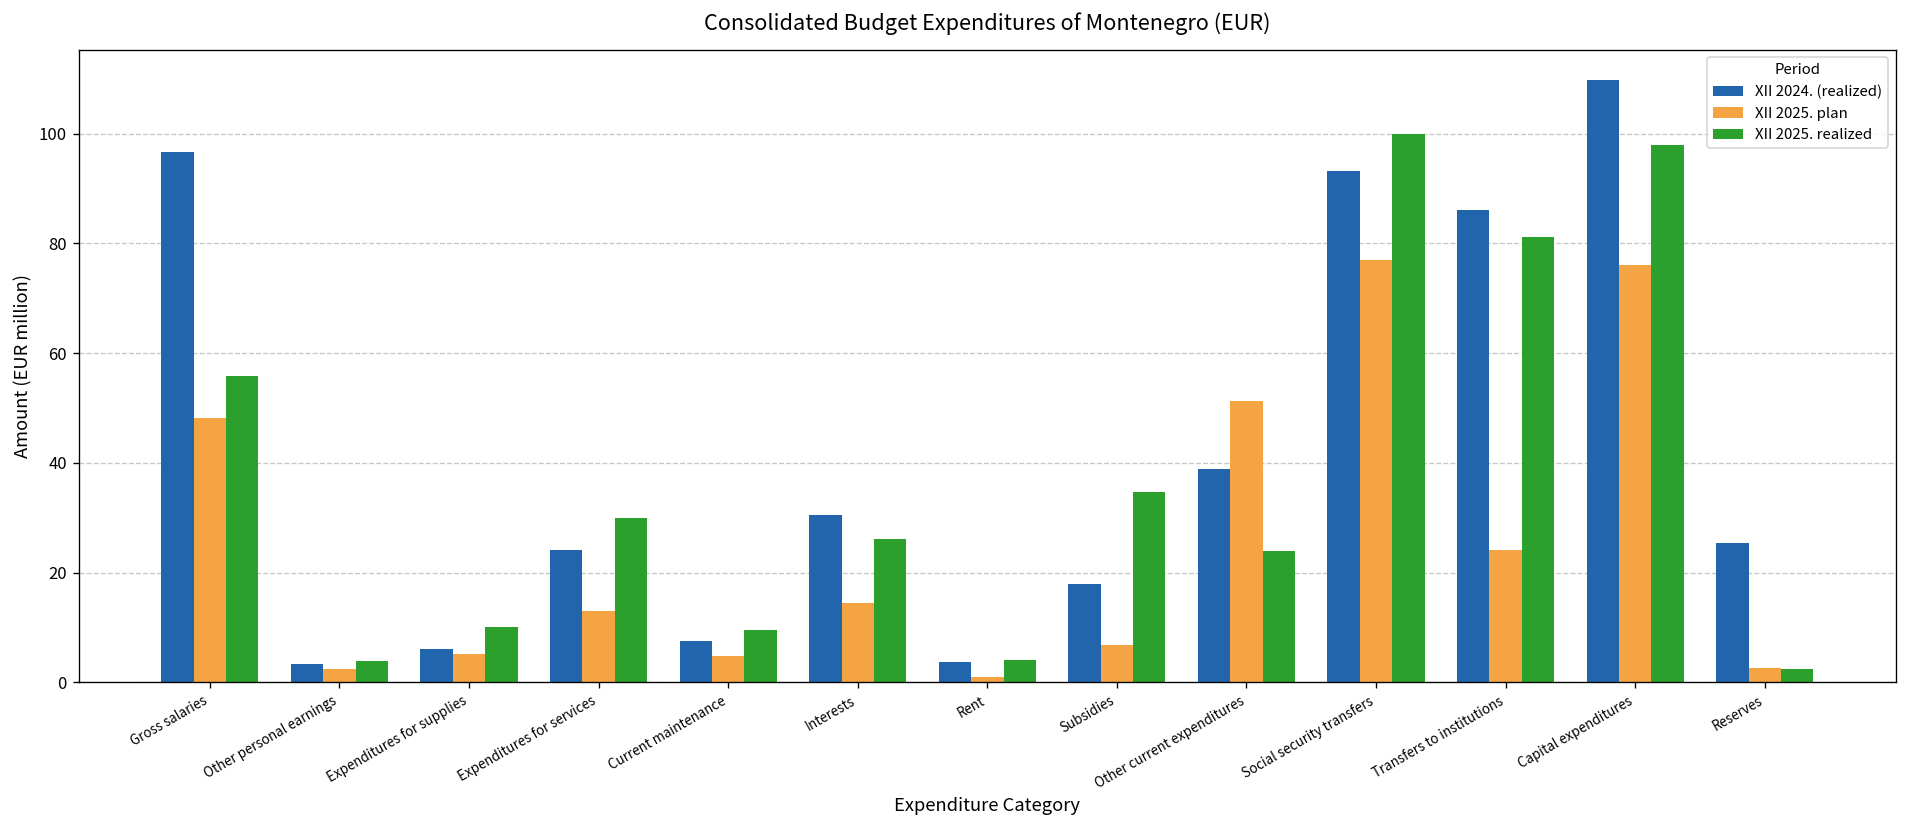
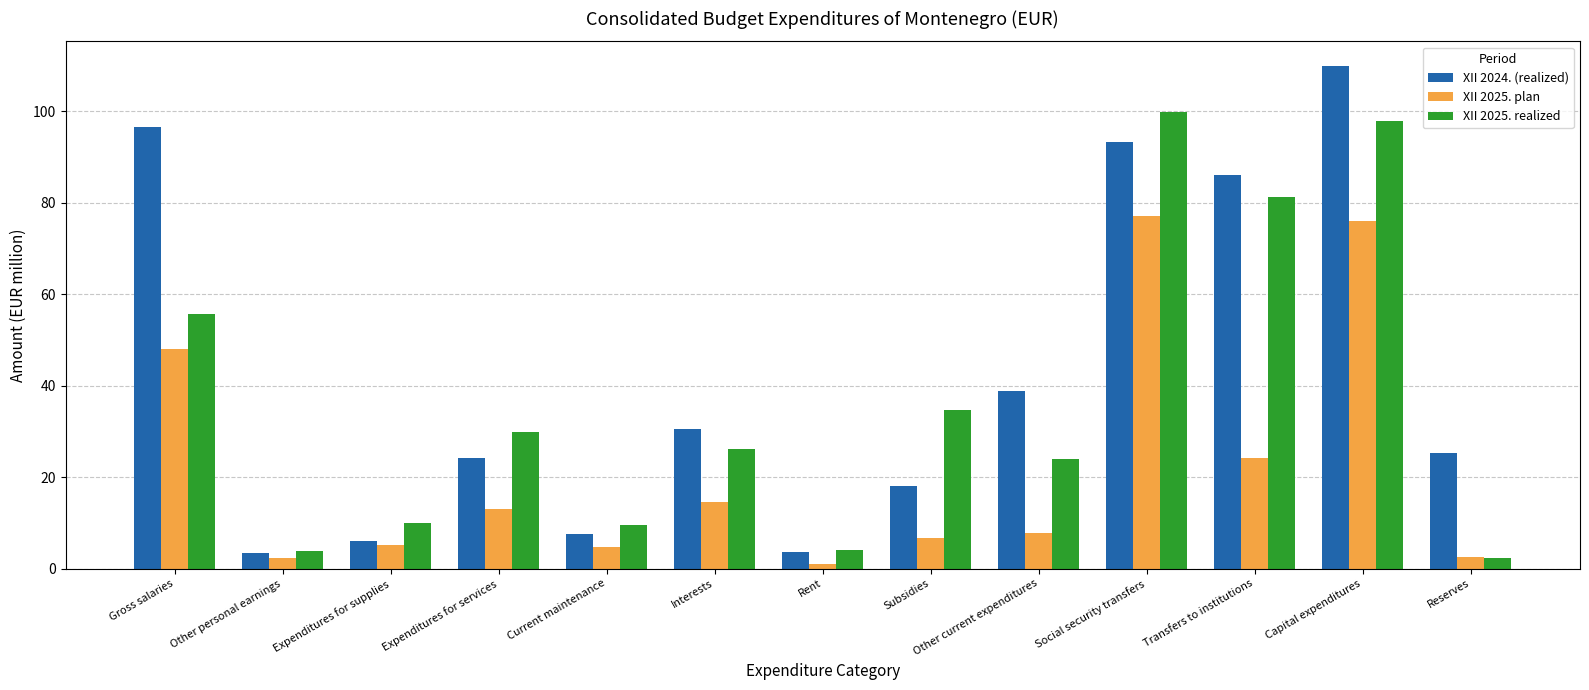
  {
    "XII 2024. (realized)": {
      "Gross salaries": 97,
      "Other personal earnings": 3,
      "Expenditures for supplies": 6,
      "Expenditures for services": 24,
      "Current maintenance": 8,
      "Interests": 30,
      "Rent": 4,
      "Subsidies": 18,
      "Other current expenditures": 39,
      "Social security transfers": 93,
      "Transfers to institutions": 86,
      "Capital expenditures": 110,
      "Reserves": 25
    },
    "XII 2025. plan": {
      "Gross salaries": 48,
      "Other personal earnings": 2,
      "Expenditures for supplies": 5,
      "Expenditures for services": 13,
      "Current maintenance": 5,
      "Interests": 14,
      "Rent": 1,
      "Subsidies": 7,
-     "Other current expenditures": 51,
+     "Other current expenditures": 8,
      "Social security transfers": 77,
      "Transfers to institutions": 24,
      "Capital expenditures": 76,
      "Reserves": 3
    },
    "XII 2025. realized": {
      "Gross salaries": 56,
      "Other personal earnings": 4,
      "Expenditures for supplies": 10,
      "Expenditures for services": 30,
      "Current maintenance": 9,
      "Interests": 26,
      "Rent": 4,
      "Subsidies": 35,
      "Other current expenditures": 24,
      "Social security transfers": 100,
      "Transfers to institutions": 81,
      "Capital expenditures": 98,
      "Reserves": 2
    }
  }
